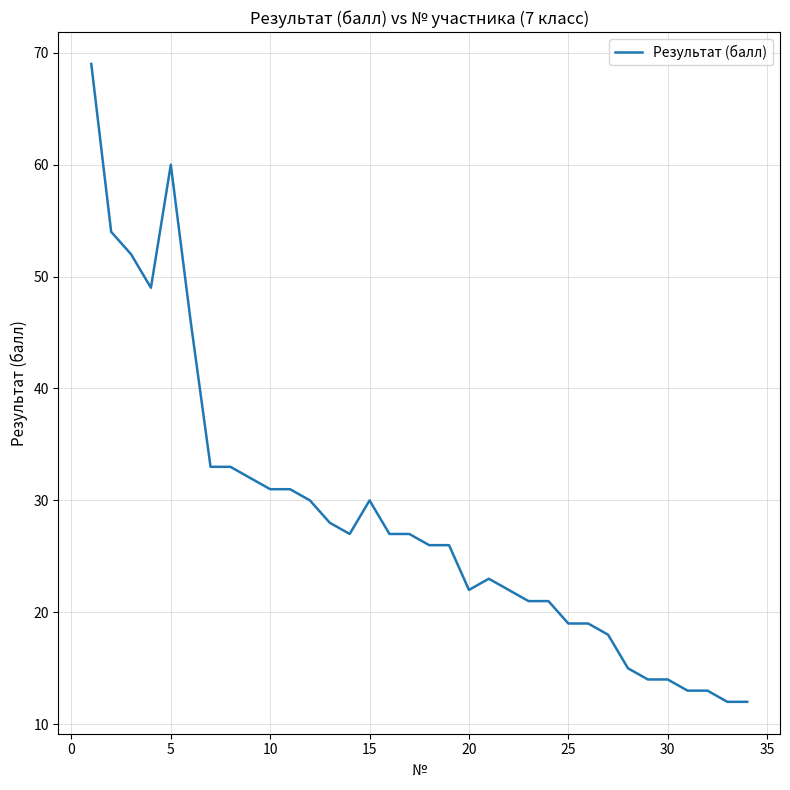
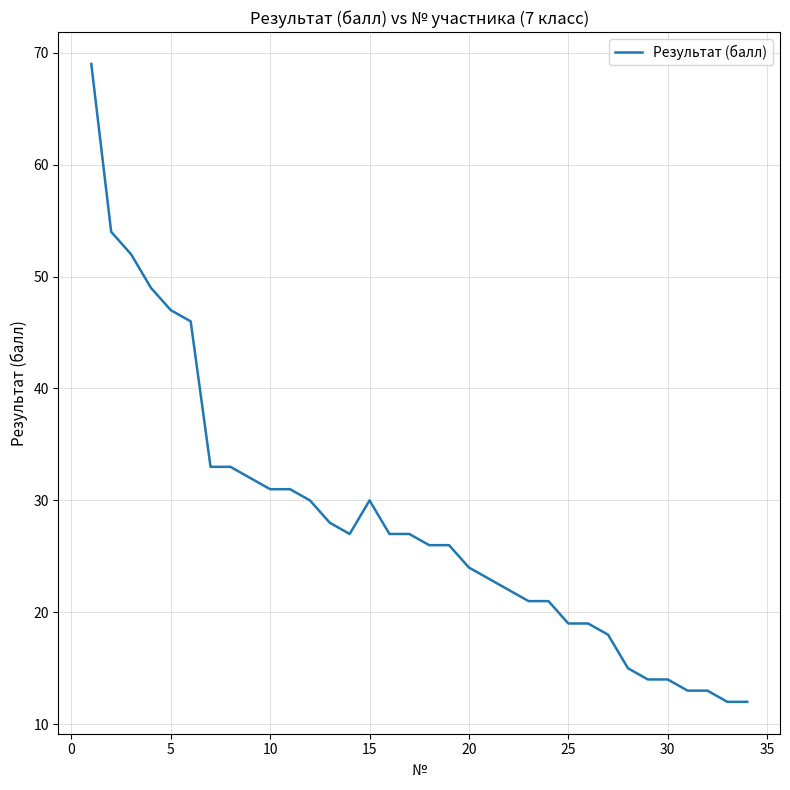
  {
-   "5": 60,
+   "5": 47,
    "10": 31,
    "15": 30,
-   "20": 22,
+   "20": 24,
    "25": 19,
    "30": 14
  }
